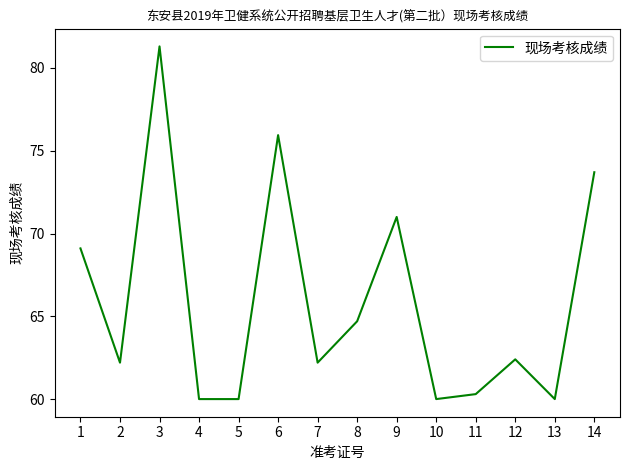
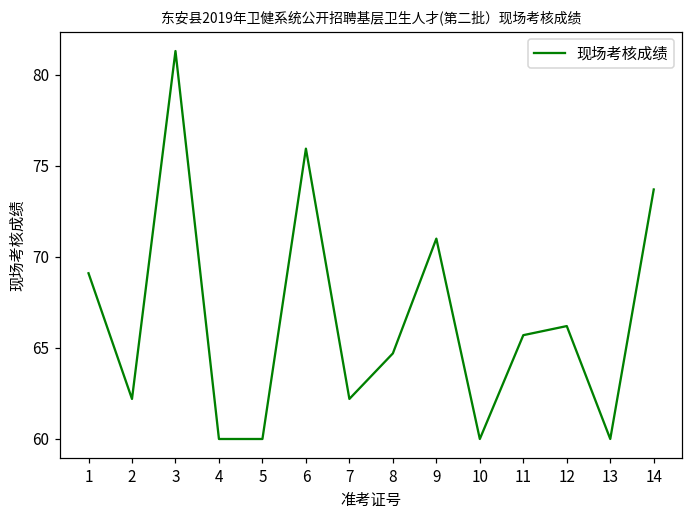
  {
    "1": 69.1,
    "2": 62.2,
    "3": 81.3,
    "4": 60.0,
    "5": 60.0,
    "6": 75.9,
    "7": 62.2,
    "8": 64.7,
    "9": 71.0,
    "10": 60.0,
-   "11": 60.3,
-   "12": 62.4,
+   "11": 65.7,
+   "12": 66.2,
    "13": 60.0,
    "14": 73.7
  }
